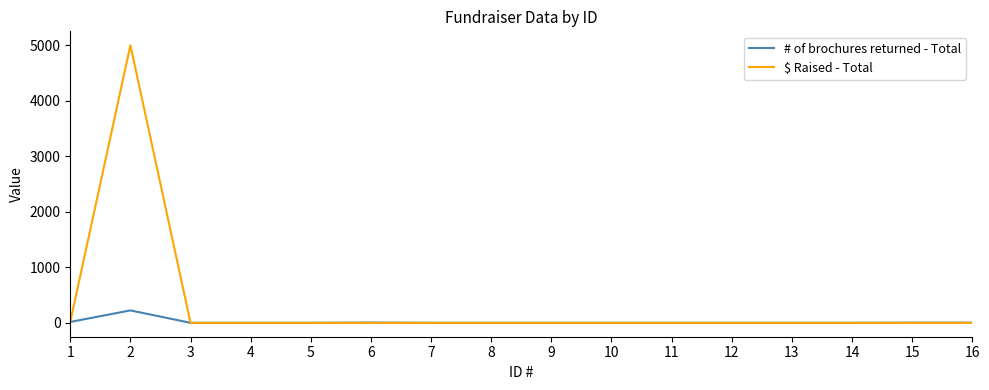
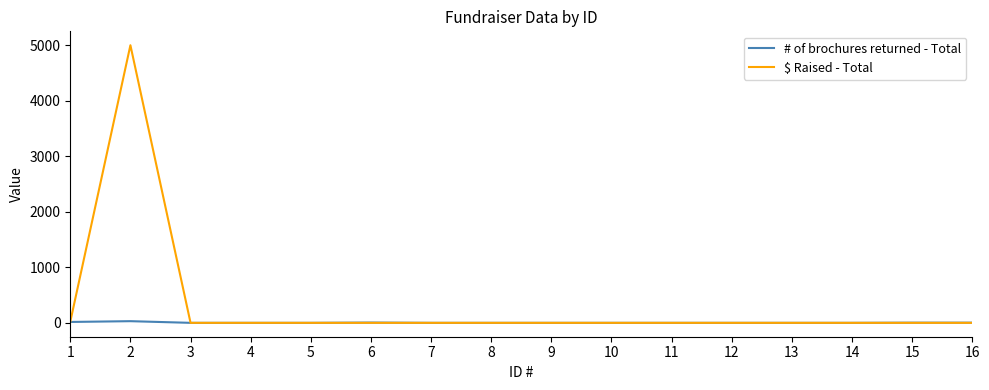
  {
    "# of brochures returned - Total": {
-     "2": 200
+     "2": 0
    },
    "$ Raised - Total": {
      "2": 5000
    }
  }
